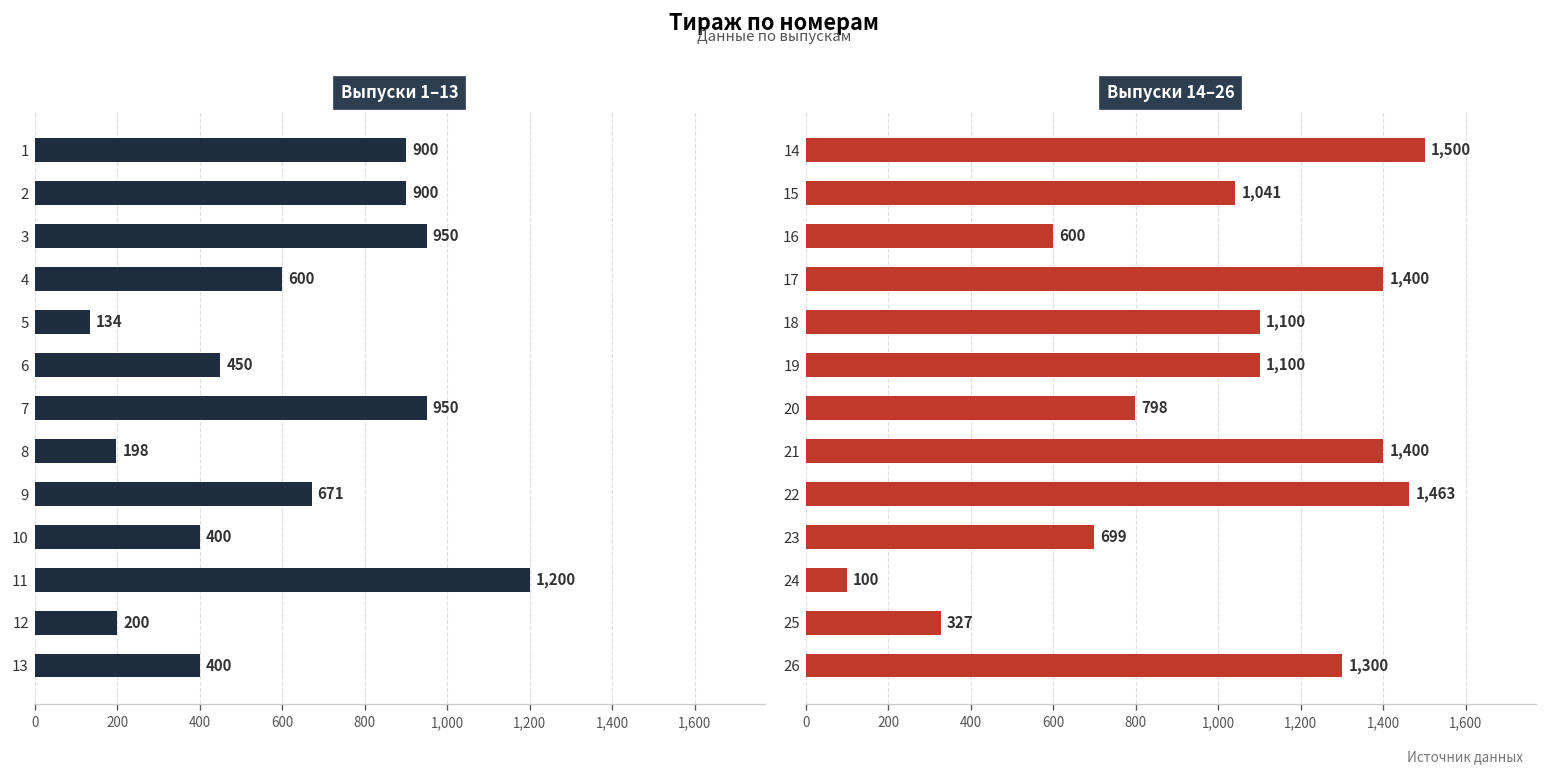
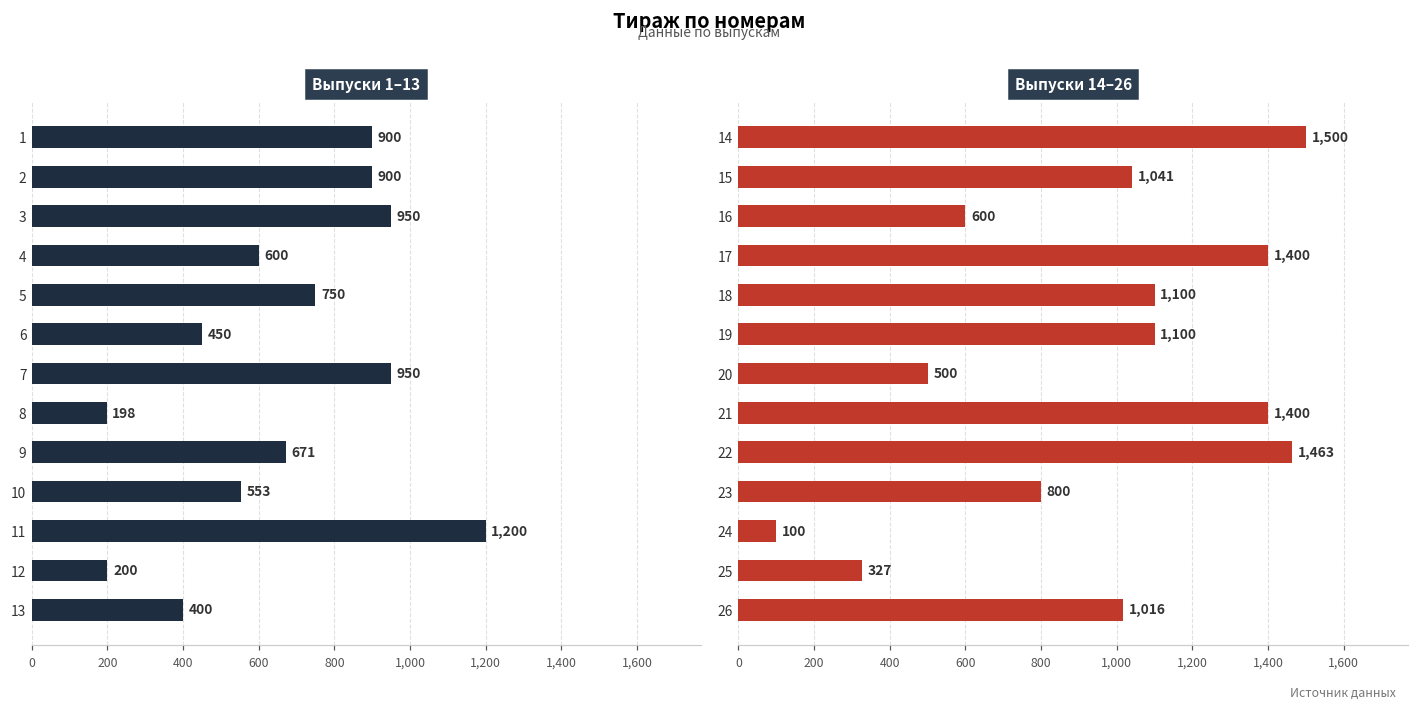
  {
    "Выпуски 1–13": {
      "1": "900",
      "2": "900",
      "3": "950",
      "4": "600",
-     "5": "134",
+     "5": "750",
      "6": "450",
      "7": "950",
      "8": "198",
      "9": "671",
-     "10": "400",
+     "10": "553",
      "11": "1,200",
      "12": "200",
      "13": "400"
    },
    "Выпуски 14–26": {
      "14": "1,500",
      "15": "1,041",
      "16": "600",
      "17": "1,400",
      "18": "1,100",
      "19": "1,100",
-     "20": "798",
+     "20": "500",
      "21": "1,400",
      "22": "1,463",
-     "23": "699",
+     "23": "800",
      "24": "100",
      "25": "327",
-     "26": "1,300"
+     "26": "1,016"
    }
  }
